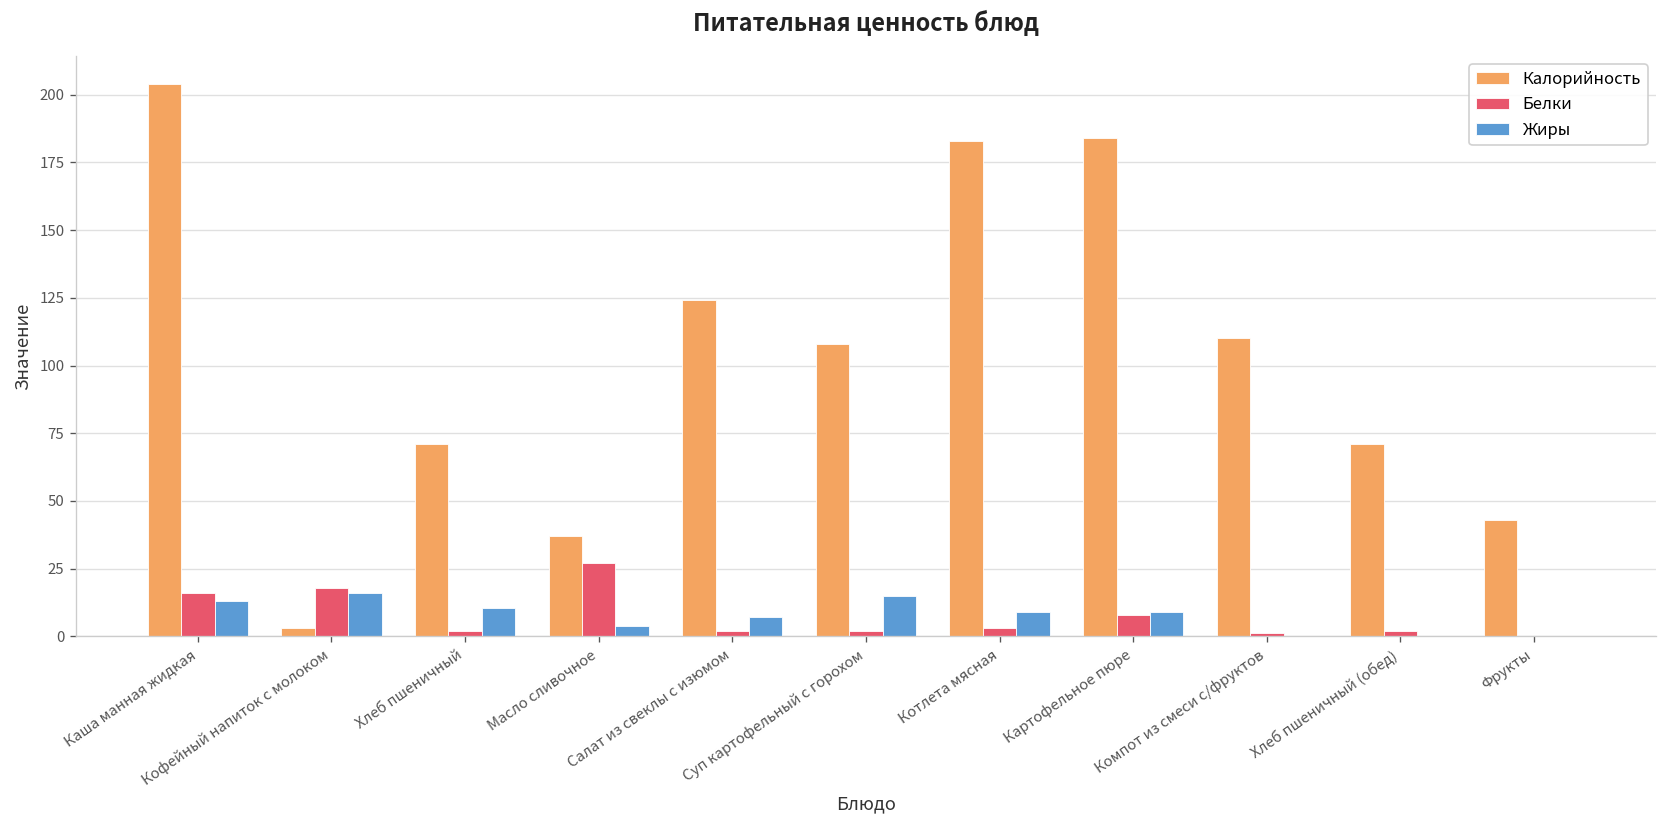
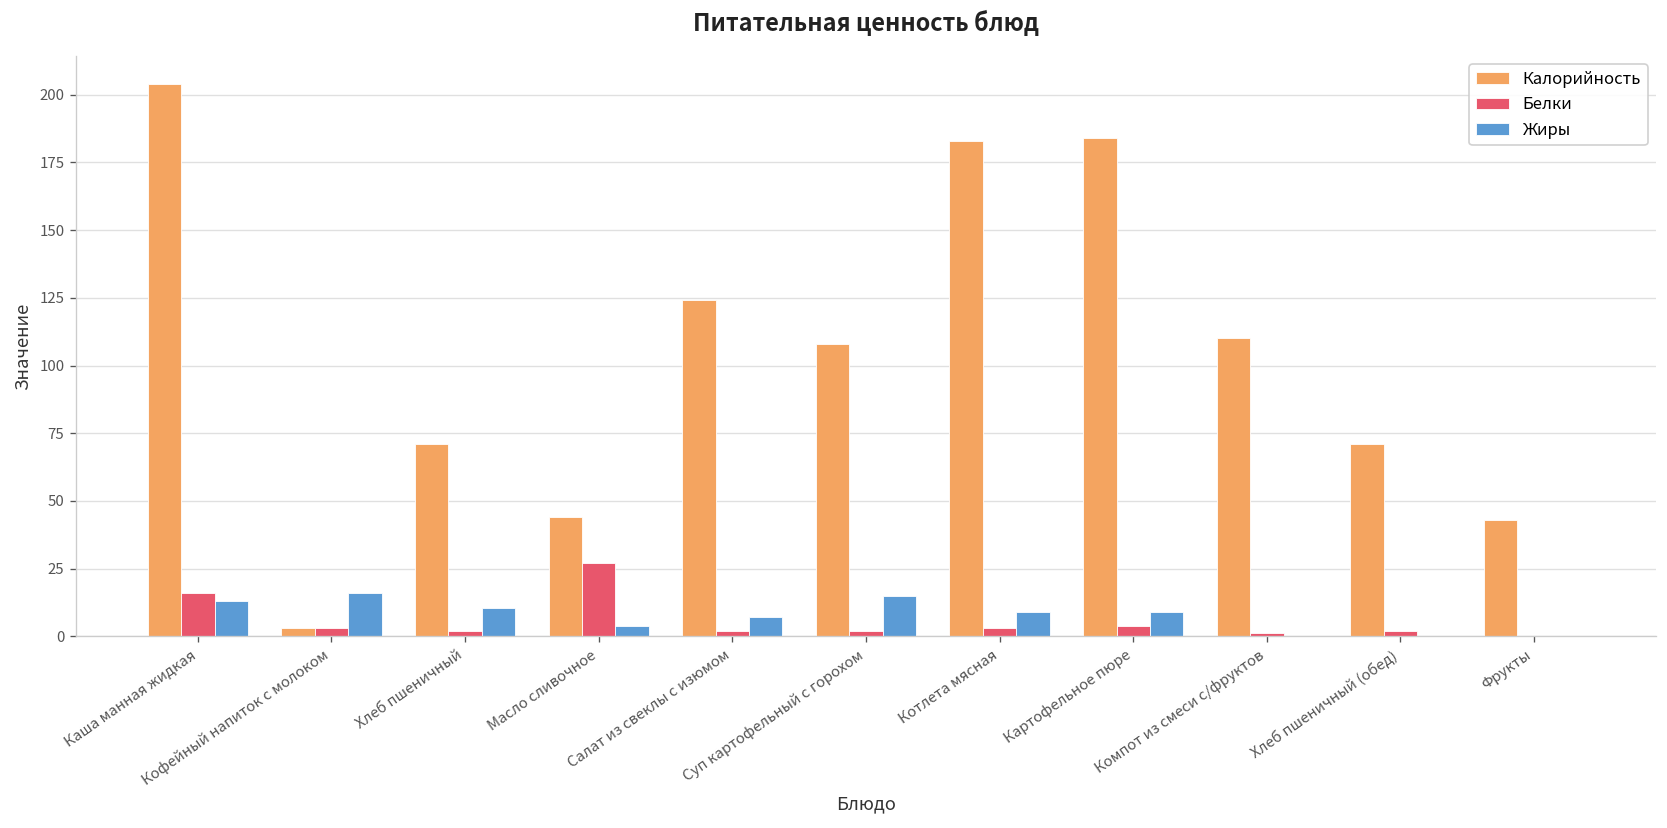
  {
    "Калорийность": {
      "Каша манная жидкая": 204,
      "Кофейный напиток с молоком": 3,
      "Хлеб пшеничный": 71,
-     "Масло сливочное": 37,
+     "Масло сливочное": 44,
      "Салат из свеклы с изюмом": 124,
      "Суп картофельный с горохом": 108,
      "Котлета мясная": 183,
      "Картофельное пюре": 184,
      "Компот из смеси с/фруктов": 110,
      "Хлеб пшеничный (обед)": 71,
      "Фрукты": 43
    },
    "Белки": {
      "Каша манная жидкая": 16,
-     "Кофейный напиток с молоком": 18,
+     "Кофейный напиток с молоком": 3,
      "Хлеб пшеничный": 2,
      "Масло сливочное": 27,
      "Салат из свеклы с изюмом": 2,
      "Суп картофельный с горохом": 2,
      "Котлета мясная": 3,
-     "Картофельное пюре": 8,
+     "Картофельное пюре": 4,
      "Компот из смеси с/фруктов": 1,
      "Хлеб пшеничный (обед)": 2,
      "Фрукты": 0
    },
    "Жиры": {
      "Каша манная жидкая": 13,
      "Кофейный напиток с молоком": 16,
      "Хлеб пшеничный": 10,
      "Масло сливочное": 4,
      "Салат из свеклы с изюмом": 7,
      "Суп картофельный с горохом": 15,
      "Котлета мясная": 9,
      "Картофельное пюре": 9,
      "Компот из смеси с/фруктов": 0,
      "Хлеб пшеничный (обед)": 0,
      "Фрукты": 0
    }
  }
